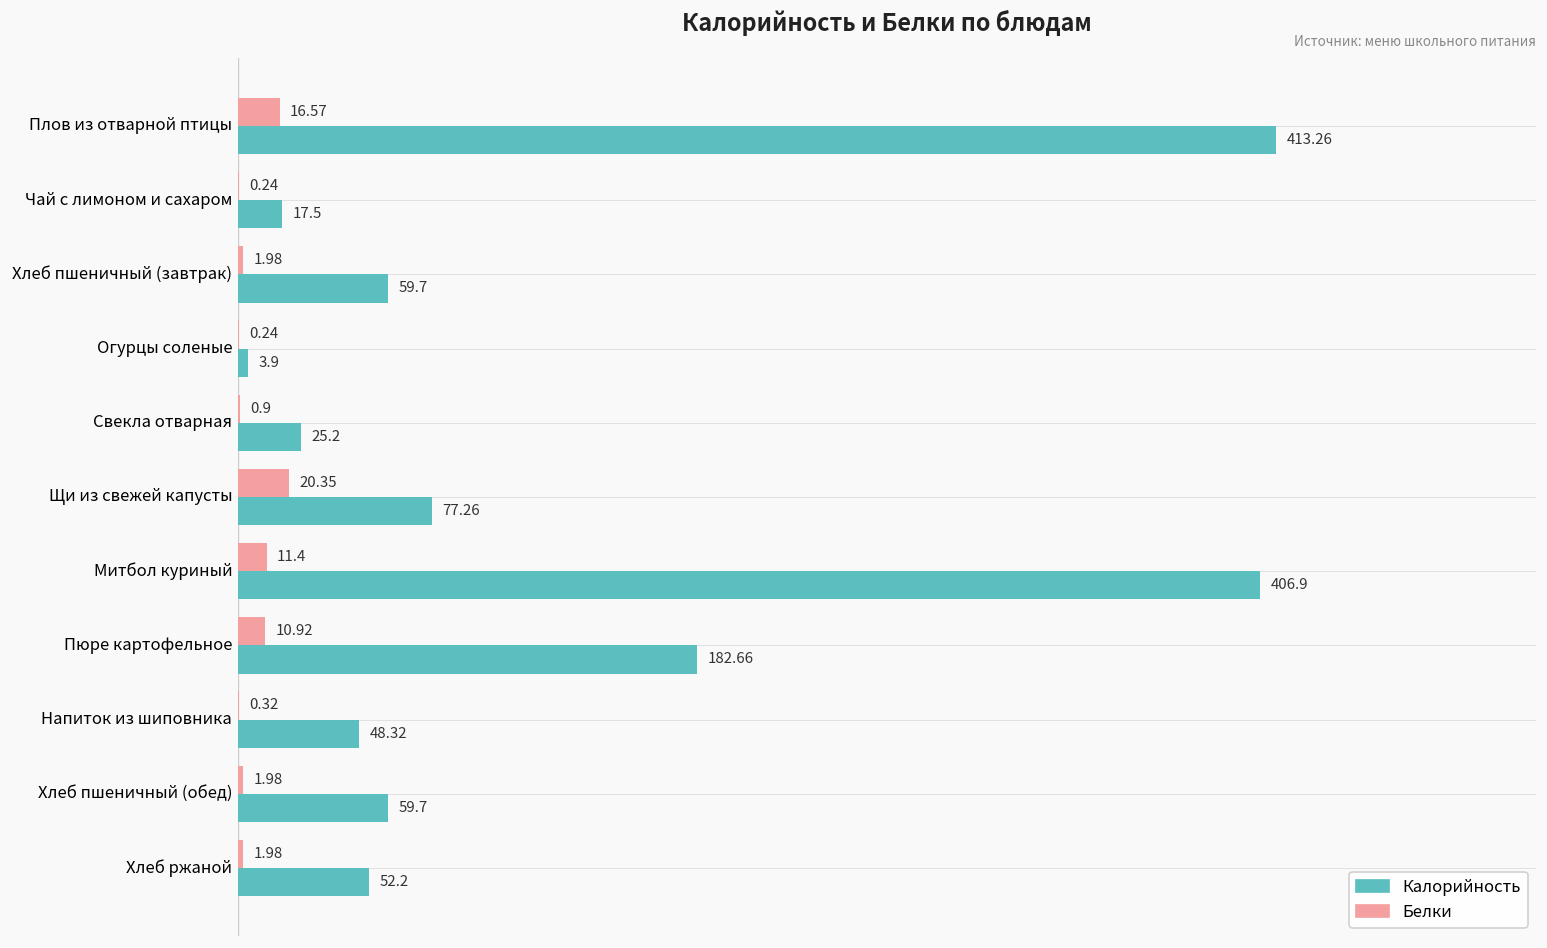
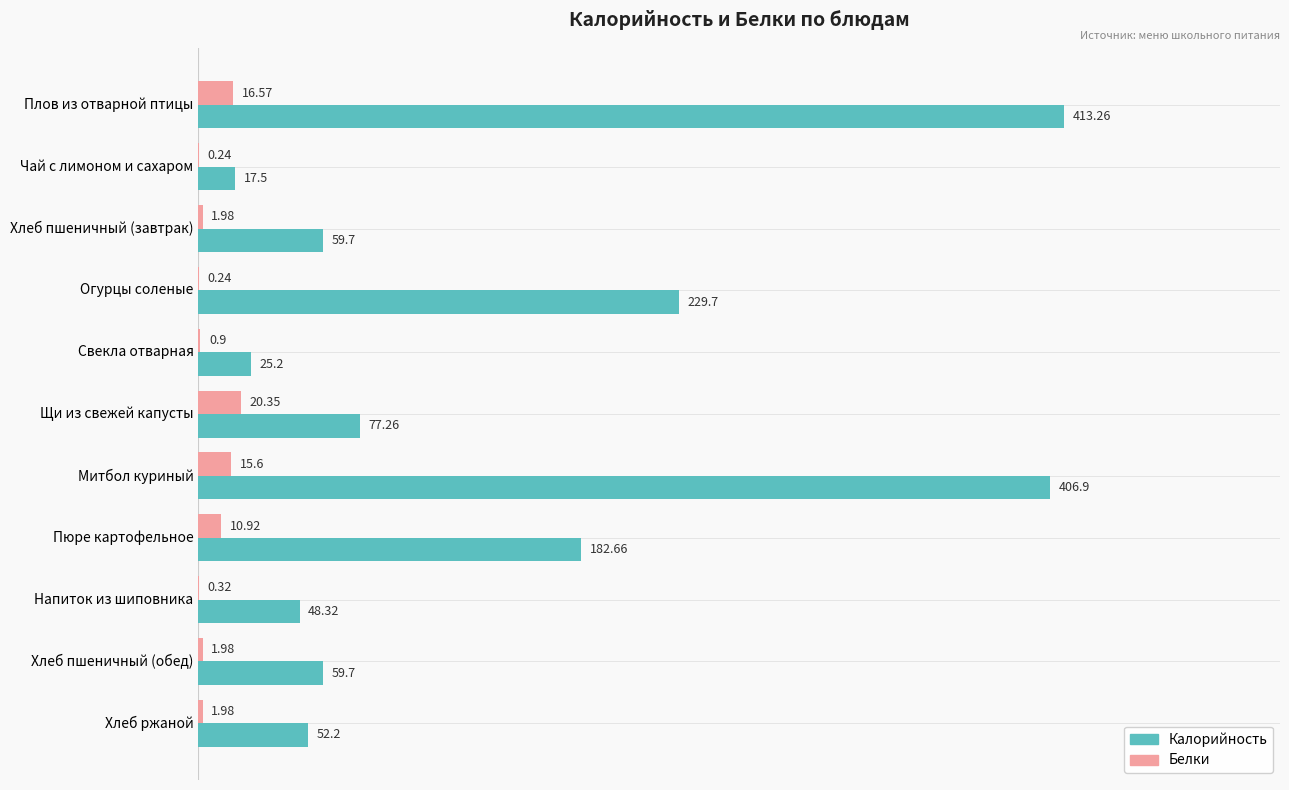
  {
    "Калорийность": {
      "Плов из отварной птицы": 413.26,
      "Чай с лимоном и сахаром": 17.5,
      "Хлеб пшеничный (завтрак)": 59.7,
-     "Огурцы соленые": 3.9,
+     "Огурцы соленые": 229.7,
      "Свекла отварная": 25.2,
      "Щи из свежей капусты": 77.26,
      "Митбол куриный": 406.9,
      "Пюре картофельное": 182.66,
      "Напиток из шиповника": 48.32,
      "Хлеб пшеничный (обед)": 59.7,
      "Хлеб ржаной": 52.2
    },
    "Белки": {
      "Плов из отварной птицы": 16.57,
      "Чай с лимоном и сахаром": 0.24,
      "Хлеб пшеничный (завтрак)": 1.98,
      "Огурцы соленые": 0.24,
      "Свекла отварная": 0.9,
      "Щи из свежей капусты": 20.35,
-     "Митбол куриный": 11.4,
+     "Митбол куриный": 15.6,
      "Пюре картофельное": 10.92,
      "Напиток из шиповника": 0.32,
      "Хлеб пшеничный (обед)": 1.98,
      "Хлеб ржаной": 1.98
    }
  }
